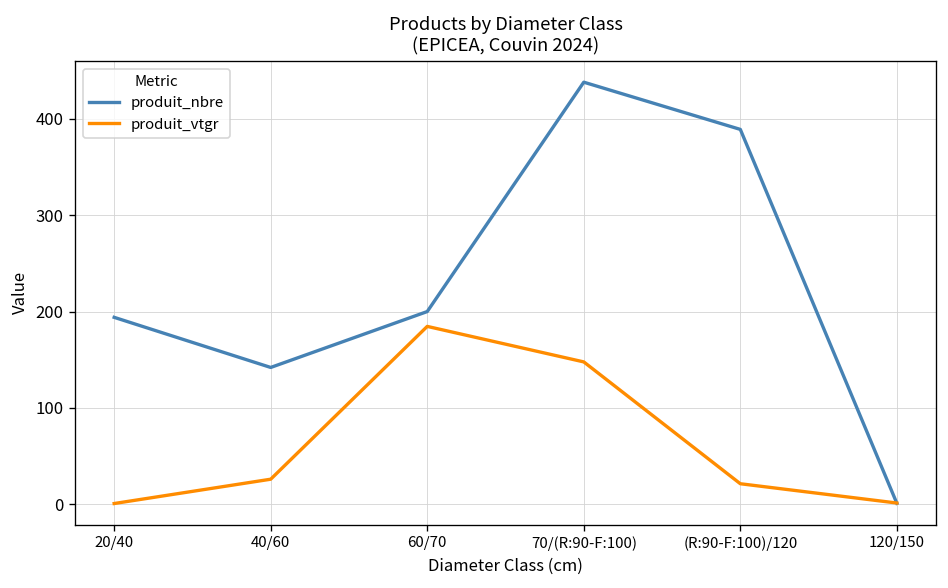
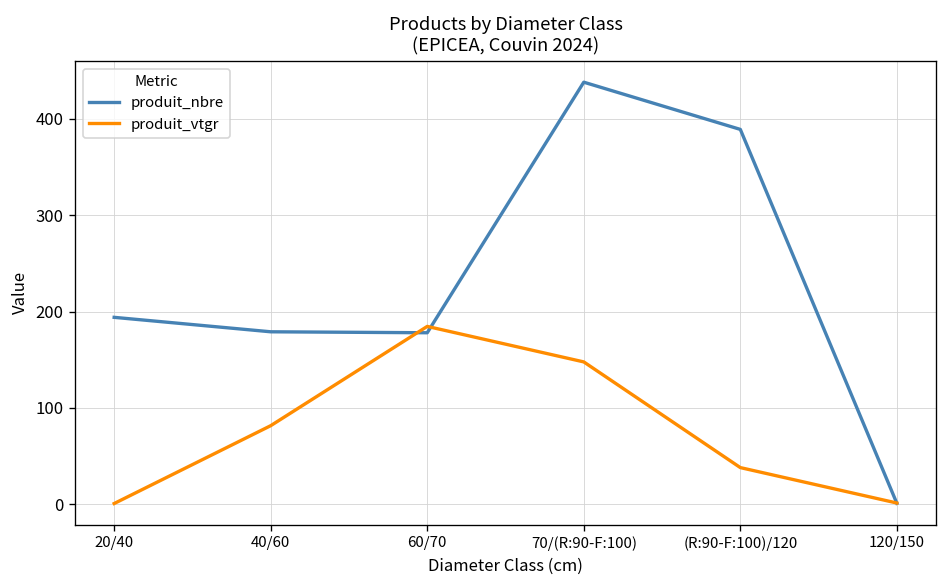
  {
    "produit_nbre": {
      "20/40": 190,
-     "40/60": 140,
-     "60/70": 200,
+     "40/60": 180,
+     "60/70": 180,
      "70/(R:90-F:100)": 440,
      "(R:90-F:100)/120": 390
    },
    "produit_vtgr": {
      "20/40": 0,
-     "40/60": 30,
+     "40/60": 80,
      "60/70": 180,
      "70/(R:90-F:100)": 150,
-     "(R:90-F:100)/120": 20
+     "(R:90-F:100)/120": 40
    }
  }
